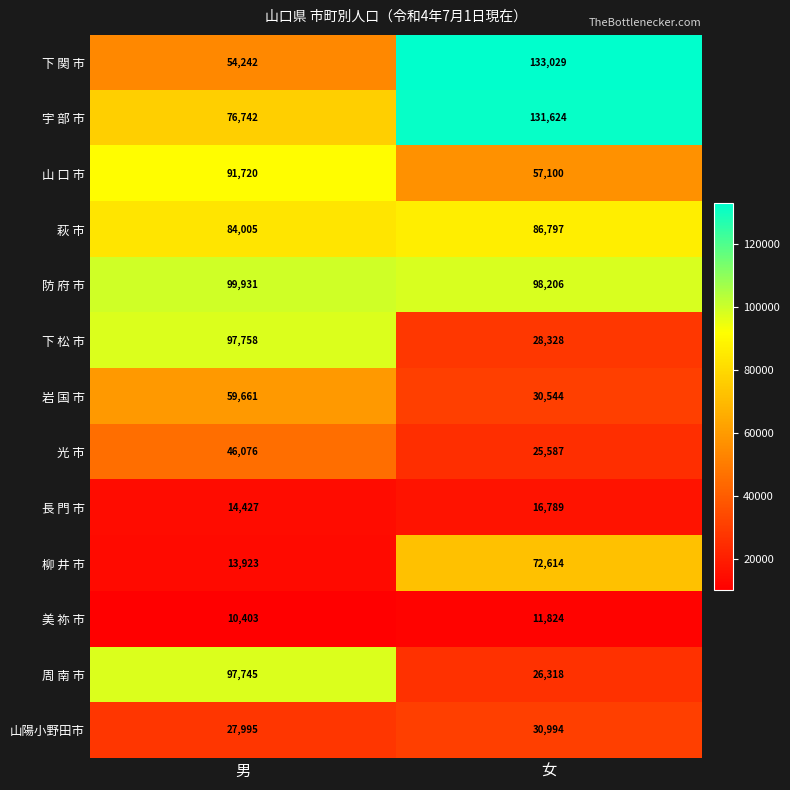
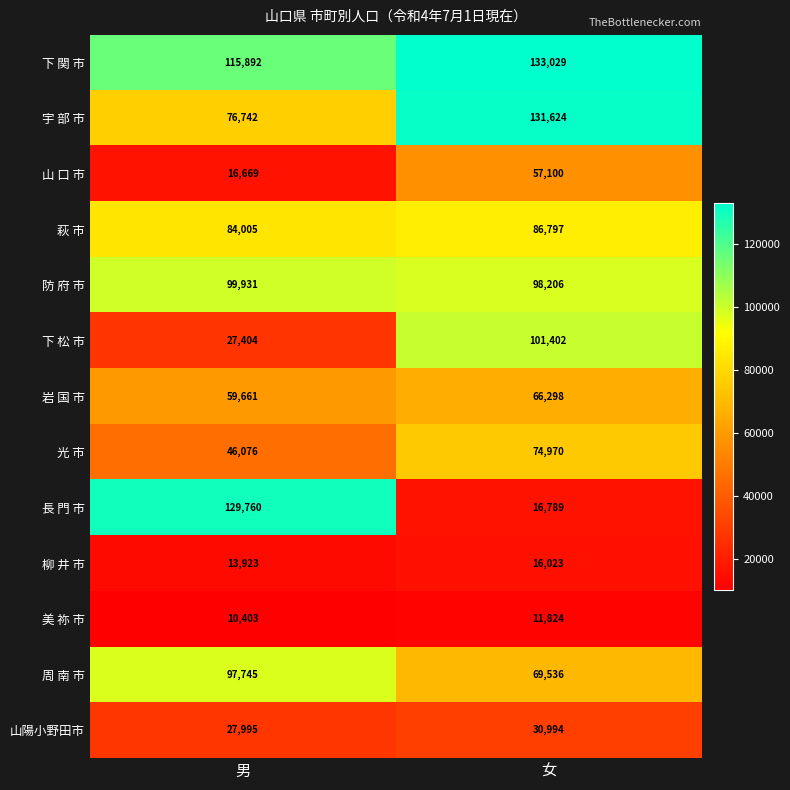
  {
    "下 関 市": {
-     "男": "54,242",
+     "男": "115,892",
      "女": "133,029"
    },
    "宇 部 市": {
      "男": "76,742",
      "女": "131,624"
    },
    "山 口 市": {
-     "男": "91,720",
+     "男": "16,669",
      "女": "57,100"
    },
    "萩 市": {
      "男": "84,005",
      "女": "86,797"
    },
    "防 府 市": {
      "男": "99,931",
      "女": "98,206"
    },
    "下 松 市": {
-     "男": "97,758",
-     "女": "28,328"
+     "男": "27,404",
+     "女": "101,402"
    },
    "岩 国 市": {
      "男": "59,661",
-     "女": "30,544"
+     "女": "66,298"
    },
    "光 市": {
      "男": "46,076",
-     "女": "25,587"
+     "女": "74,970"
    },
    "長 門 市": {
-     "男": "14,427",
+     "男": "129,760",
      "女": "16,789"
    },
    "柳 井 市": {
      "男": "13,923",
-     "女": "72,614"
+     "女": "16,023"
    },
    "美 祢 市": {
      "男": "10,403",
      "女": "11,824"
    },
    "周 南 市": {
      "男": "97,745",
-     "女": "26,318"
+     "女": "69,536"
    },
    "山陽小野田市": {
      "男": "27,995",
      "女": "30,994"
    }
  }
